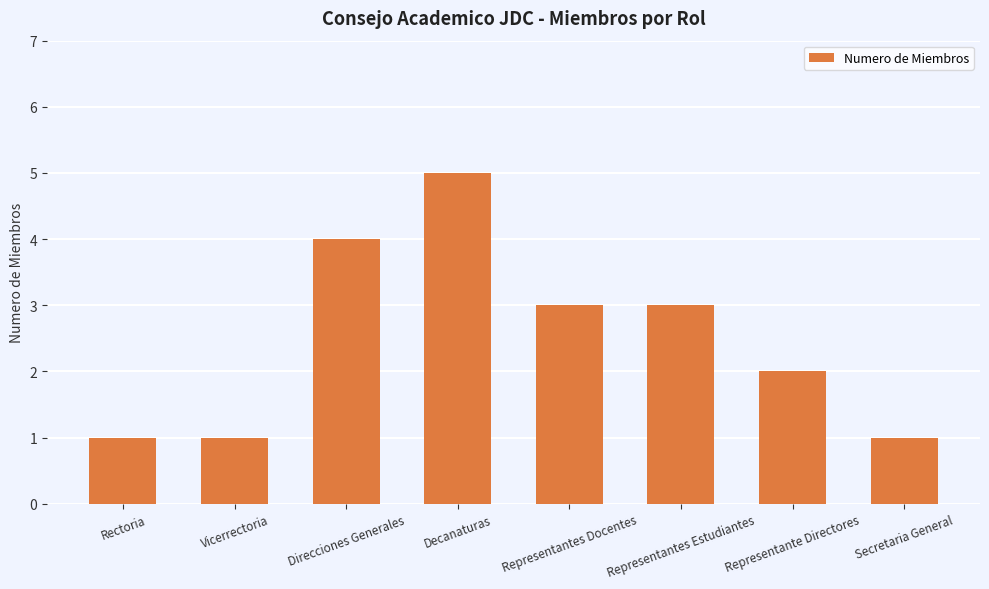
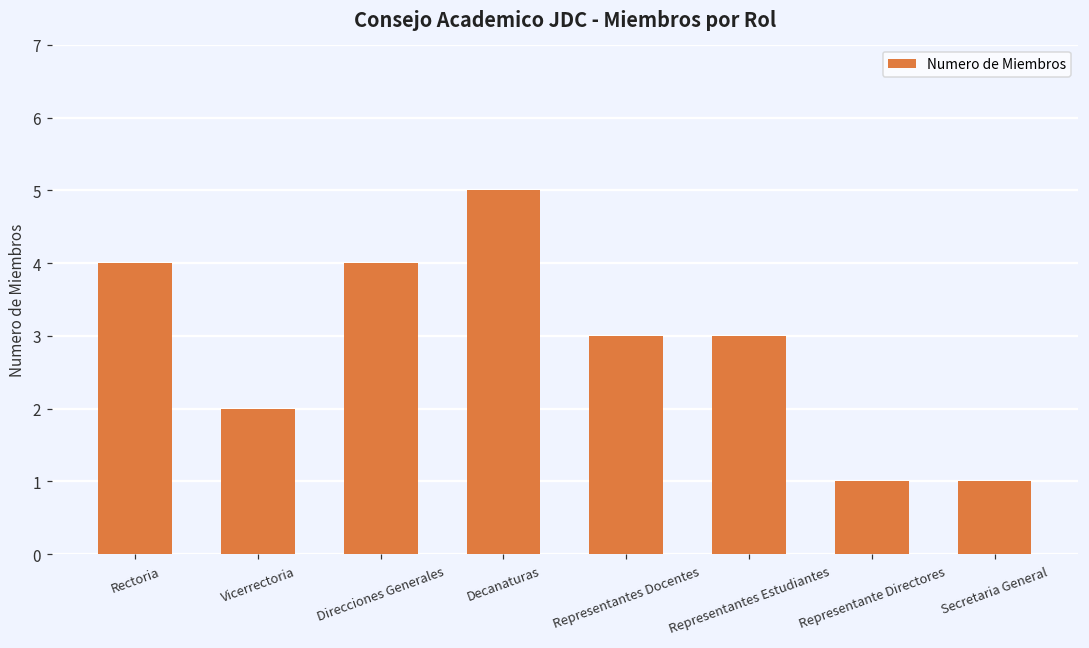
  {
-   "Rectoria": 1,
-   "Vicerrectoria": 1,
+   "Rectoria": 4,
+   "Vicerrectoria": 2,
    "Direcciones Generales": 4,
    "Decanaturas": 5,
    "Representantes Docentes": 3,
    "Representantes Estudiantes": 3,
-   "Representante Directores": 2,
+   "Representante Directores": 1,
    "Secretaria General": 1
  }
